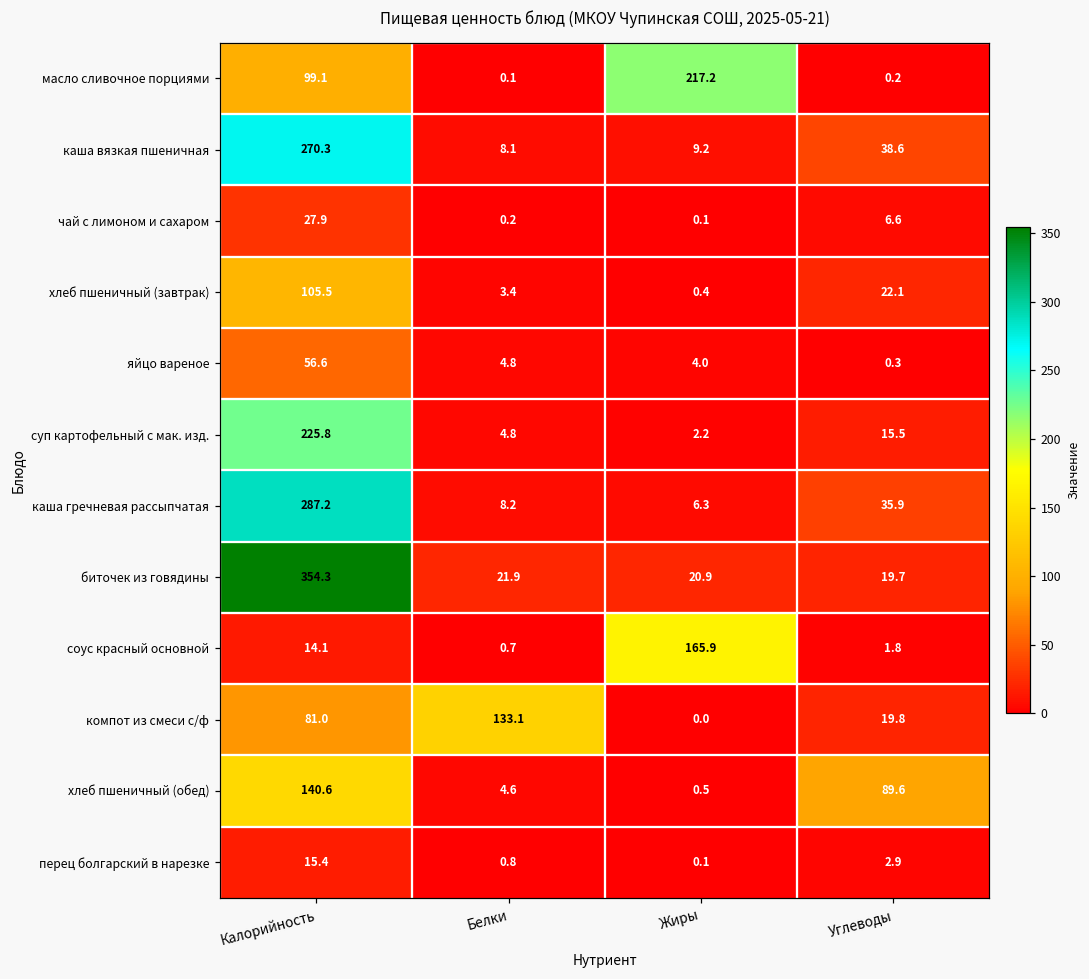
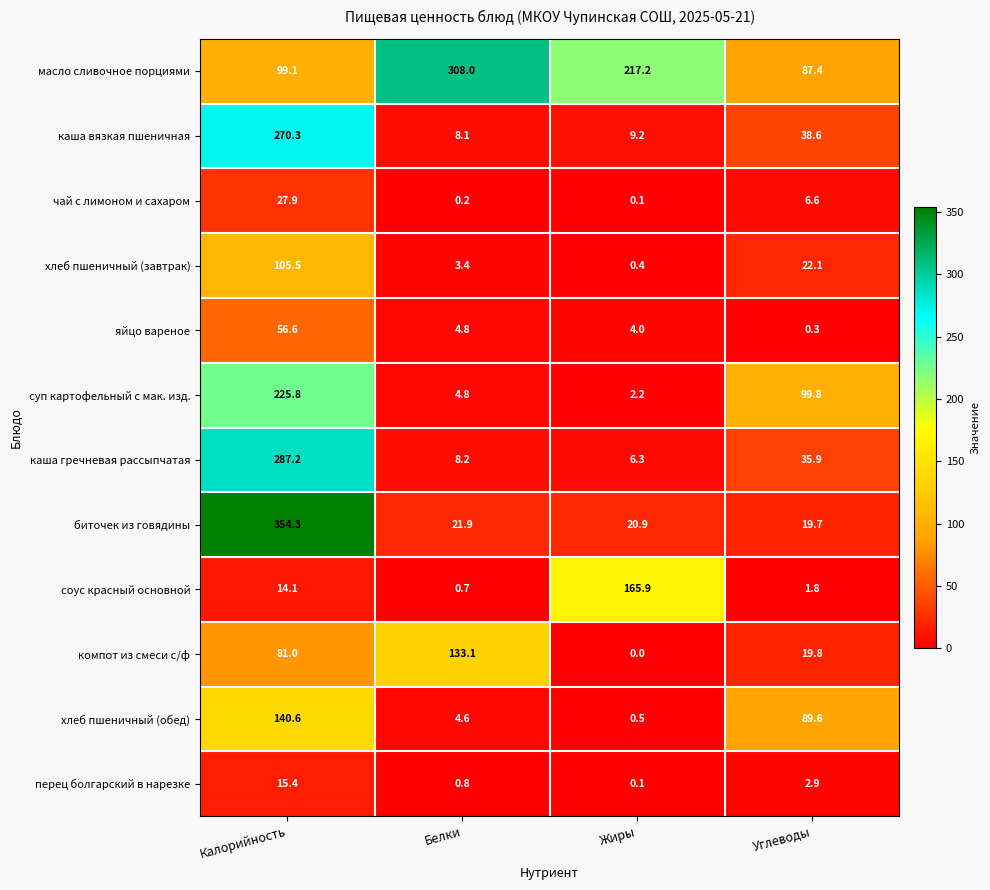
  {
    "масло сливочное порциями": {
      "Калорийность": 99.1,
-     "Белки": 0.1,
+     "Белки": 308.0,
      "Жиры": 217.2,
-     "Углеводы": 0.2
+     "Углеводы": 87.4
    },
    "каша вязкая пшеничная": {
      "Калорийность": 270.3,
      "Белки": 8.1,
      "Жиры": 9.2,
      "Углеводы": 38.6
    },
    "чай с лимоном и сахаром": {
      "Калорийность": 27.9,
      "Белки": 0.2,
      "Жиры": 0.1,
      "Углеводы": 6.6
    },
    "хлеб пшеничный (завтрак)": {
      "Калорийность": 105.5,
      "Белки": 3.4,
      "Жиры": 0.4,
      "Углеводы": 22.1
    },
    "яйцо вареное": {
      "Калорийность": 56.6,
      "Белки": 4.8,
      "Жиры": 4.0,
      "Углеводы": 0.3
    },
    "суп картофельный с мак. изд.": {
      "Калорийность": 225.8,
      "Белки": 4.8,
      "Жиры": 2.2,
-     "Углеводы": 15.5
+     "Углеводы": 99.8
    },
    "каша гречневая рассыпчатая": {
      "Калорийность": 287.2,
      "Белки": 8.2,
      "Жиры": 6.3,
      "Углеводы": 35.9
    },
    "биточек из говядины": {
      "Калорийность": 354.3,
      "Белки": 21.9,
      "Жиры": 20.9,
      "Углеводы": 19.7
    },
    "соус красный основной": {
      "Калорийность": 14.1,
      "Белки": 0.7,
      "Жиры": 165.9,
      "Углеводы": 1.8
    },
    "компот из смеси с/ф": {
      "Калорийность": 81.0,
      "Белки": 133.1,
      "Жиры": 0.0,
      "Углеводы": 19.8
    },
    "хлеб пшеничный (обед)": {
      "Калорийность": 140.6,
      "Белки": 4.6,
      "Жиры": 0.5,
      "Углеводы": 89.6
    },
    "перец болгарский в нарезке": {
      "Калорийность": 15.4,
      "Белки": 0.8,
      "Жиры": 0.1,
      "Углеводы": 2.9
    }
  }
